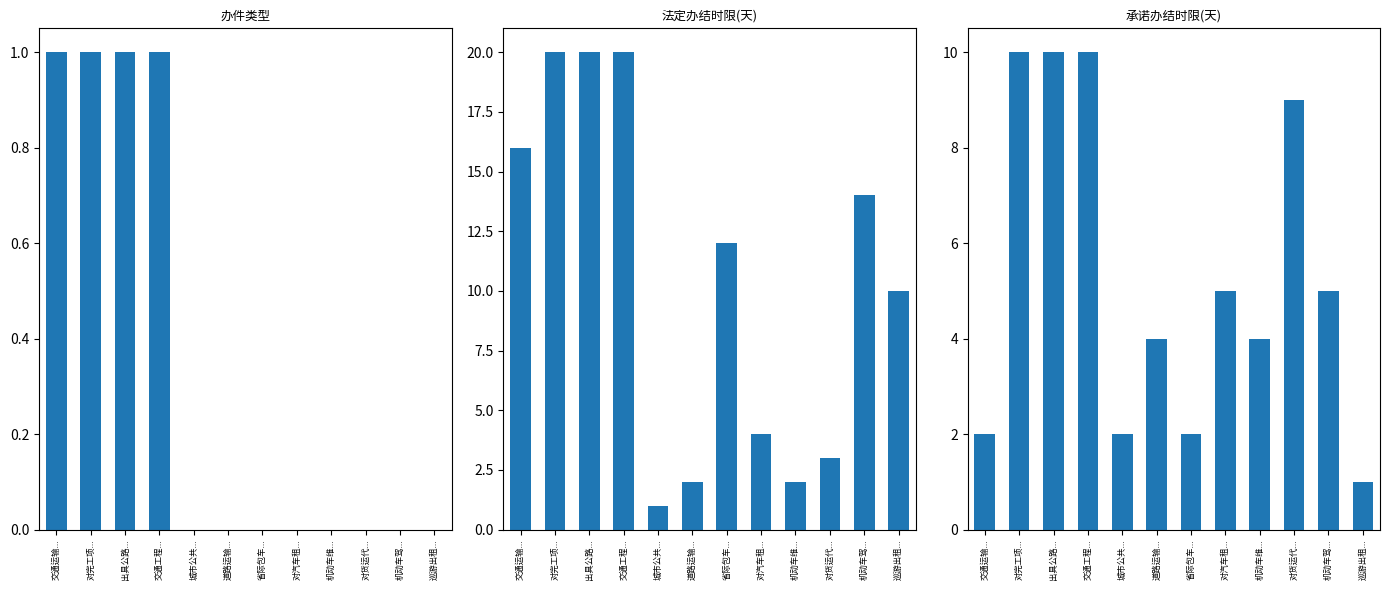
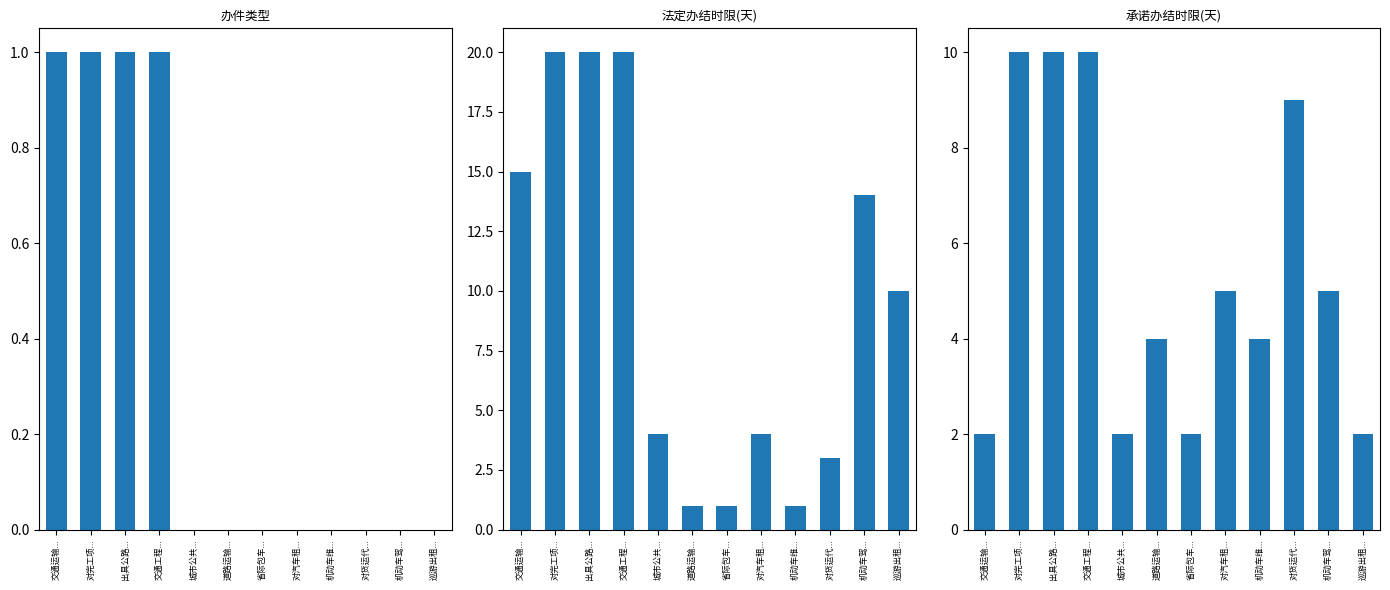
  {
    "办件类型": {
      "交通运输...": 1.00,
      "对完工项...": 1.00,
      "出具公路...": 1.00,
      "交通工程...": 1.00,
      "城市公共...": 0.00,
      "道路运输...": 0.00,
      "省际包车...": 0.00,
      "对汽车租...": 0.00,
      "机动车维...": 0.00,
      "对货运代...": 0.00,
      "机动车驾...": 0.00,
      "巡游出租...": 0.00
    },
    "法定办结时限(天)": {
-     "交通运输...": 16,
+     "交通运输...": 15,
      "对完工项...": 20,
      "出具公路...": 20,
      "交通工程...": 20,
-     "城市公共...": 1,
-     "道路运输...": 2,
-     "省际包车...": 12,
+     "城市公共...": 4,
+     "道路运输...": 1,
+     "省际包车...": 1,
      "对汽车租...": 4,
-     "机动车维...": 2,
+     "机动车维...": 1,
      "对货运代...": 3,
      "机动车驾...": 14,
      "巡游出租...": 10
    },
    "承诺办结时限(天)": {
      "交通运输...": 2,
      "对完工项...": 10,
      "出具公路...": 10,
      "交通工程...": 10,
      "城市公共...": 2,
      "道路运输...": 4,
      "省际包车...": 2,
      "对汽车租...": 5,
      "机动车维...": 4,
      "对货运代...": 9,
      "机动车驾...": 5,
-     "巡游出租...": 1
+     "巡游出租...": 2
    }
  }
